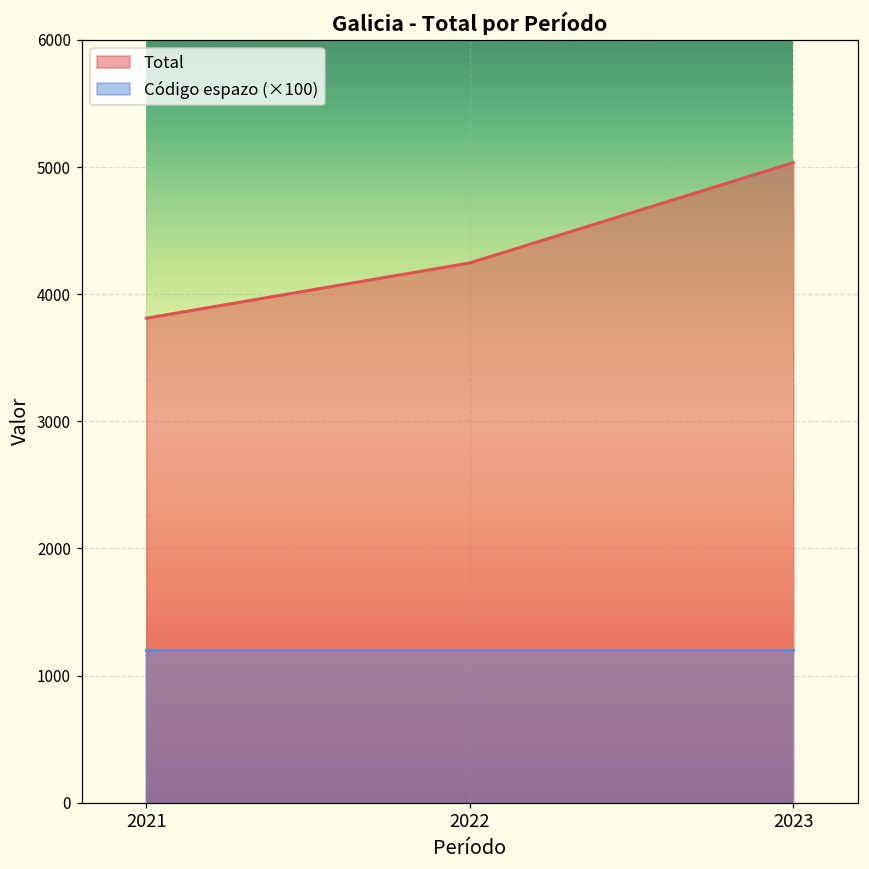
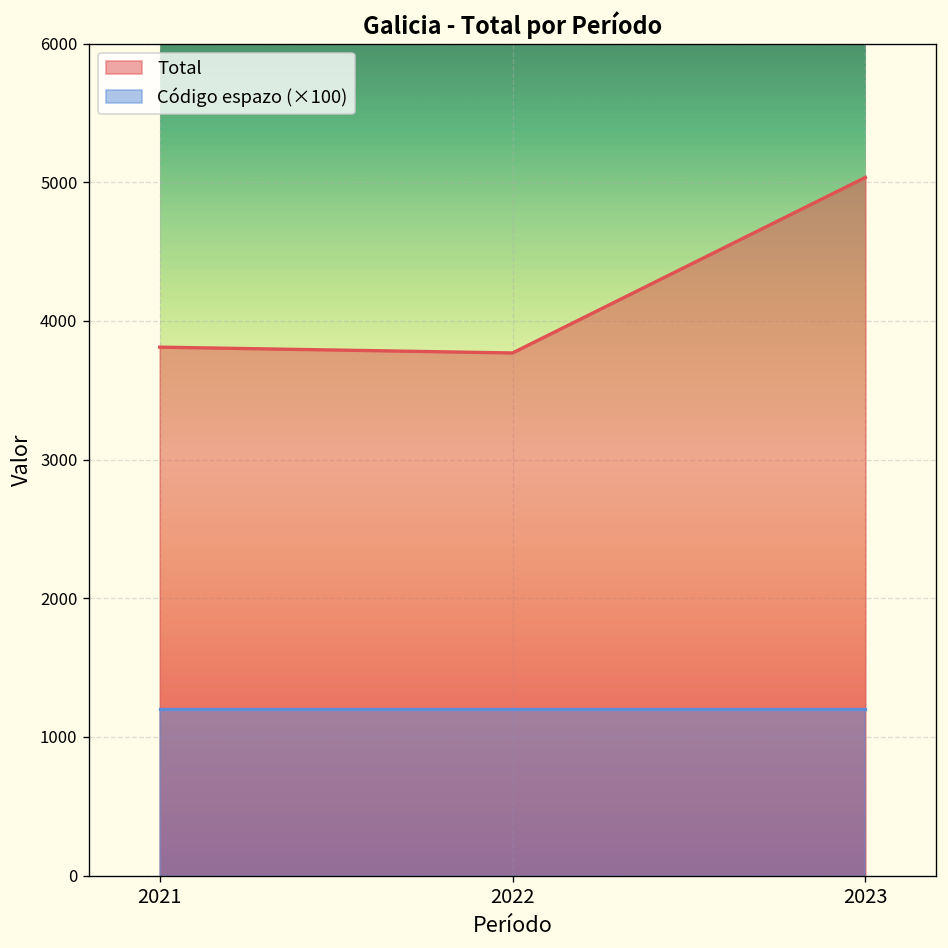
  {
    "Total": {
      "2021": 3810,
-     "2022": 4250,
+     "2022": 3770,
      "2023": 5040
    },
    "Código espazo (×100)": {
      "2021": 1200,
      "2022": 1200,
      "2023": 1200
    }
  }
